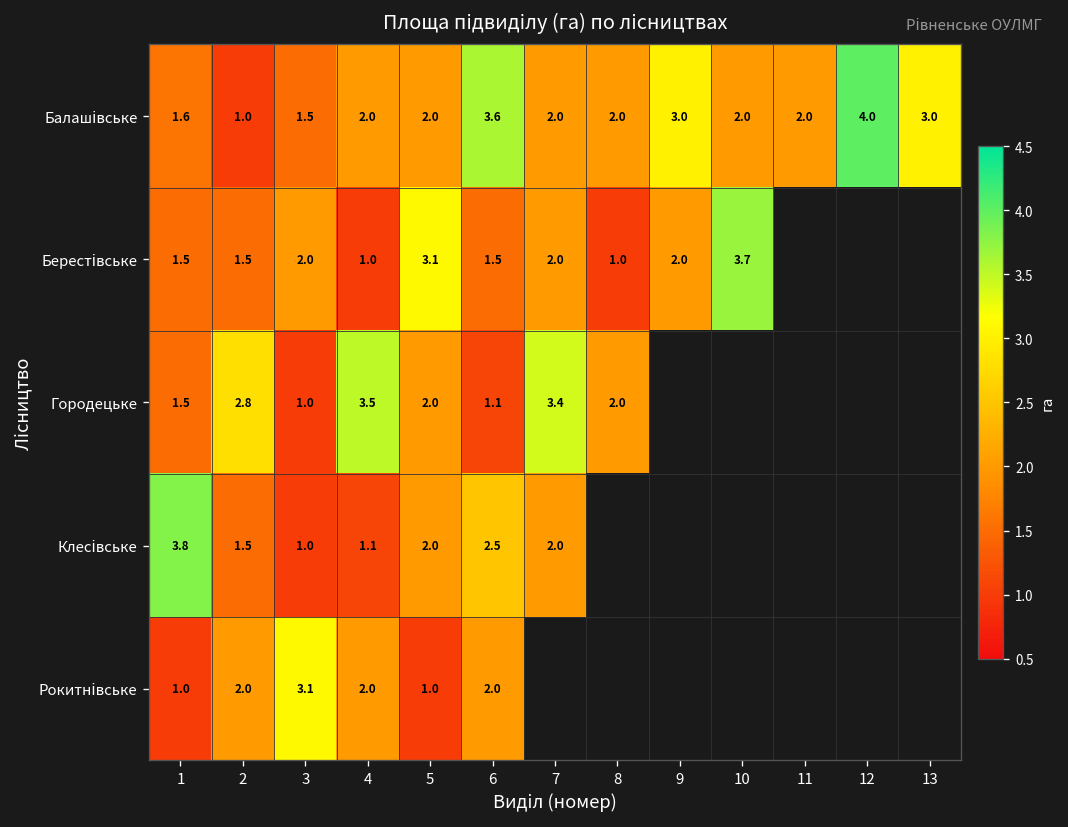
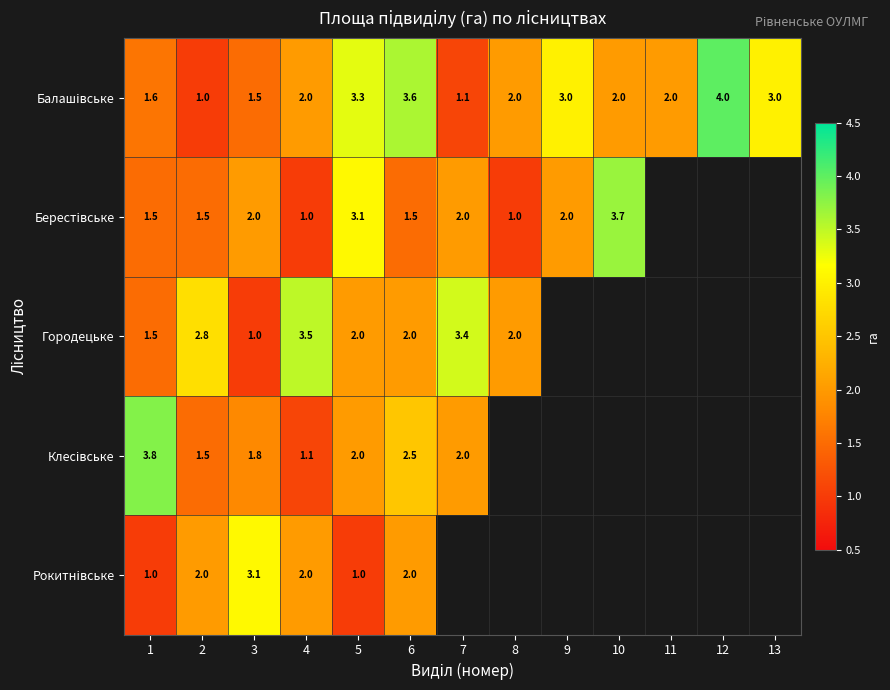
  {
    "Балашівське": {
      "1": 1.6,
      "2": 1.0,
      "3": 1.5,
      "4": 2.0,
-     "5": 2.0,
+     "5": 3.3,
      "6": 3.6,
-     "7": 2.0,
+     "7": 1.1,
      "8": 2.0,
      "9": 3.0,
      "10": 2.0,
      "11": 2.0,
      "12": 4.0,
      "13": 3.0
    },
    "Берестівське": {
      "1": 1.5,
      "2": 1.5,
      "3": 2.0,
      "4": 1.0,
      "5": 3.1,
      "6": 1.5,
      "7": 2.0,
      "8": 1.0,
      "9": 2.0,
      "10": 3.7
    },
    "Городецьке": {
      "1": 1.5,
      "2": 2.8,
      "3": 1.0,
      "4": 3.5,
      "5": 2.0,
-     "6": 1.1,
+     "6": 2.0,
      "7": 3.4,
      "8": 2.0
    },
    "Клесівське": {
      "1": 3.8,
      "2": 1.5,
-     "3": 1.0,
+     "3": 1.8,
      "4": 1.1,
      "5": 2.0,
      "6": 2.5,
      "7": 2.0
    },
    "Рокитнівське": {
      "1": 1.0,
      "2": 2.0,
      "3": 3.1,
      "4": 2.0,
      "5": 1.0,
      "6": 2.0
    }
  }
